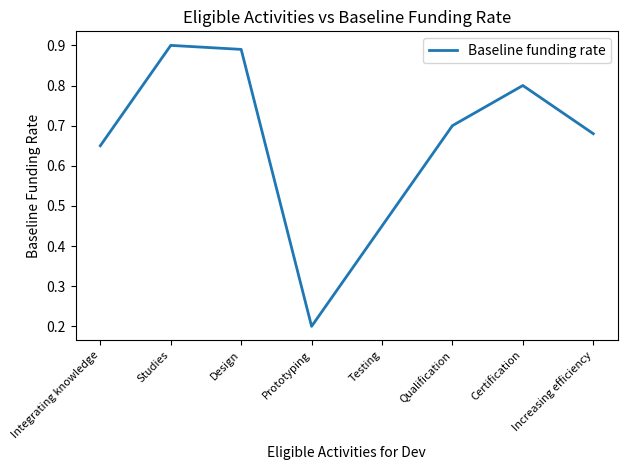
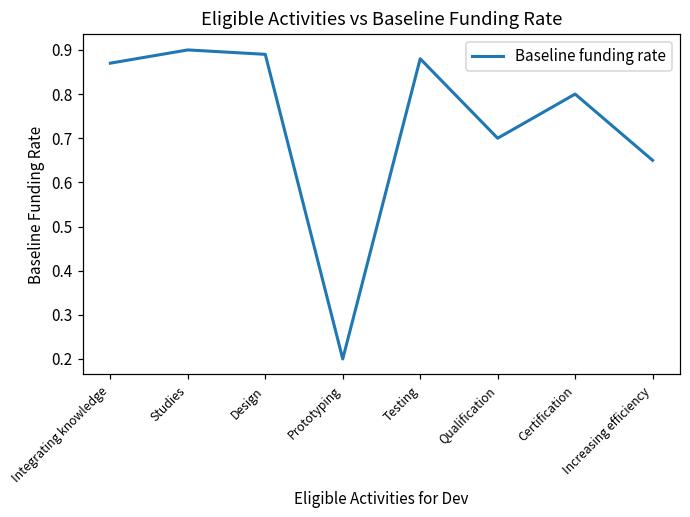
  {
-   "Integrating knowledge": 0.65,
+   "Integrating knowledge": 0.87,
    "Studies": 0.90,
    "Design": 0.89,
    "Prototyping": 0.20,
-   "Testing": 0.45,
+   "Testing": 0.88,
    "Qualification": 0.70,
    "Certification": 0.80,
-   "Increasing efficiency": 0.68
+   "Increasing efficiency": 0.65
  }
